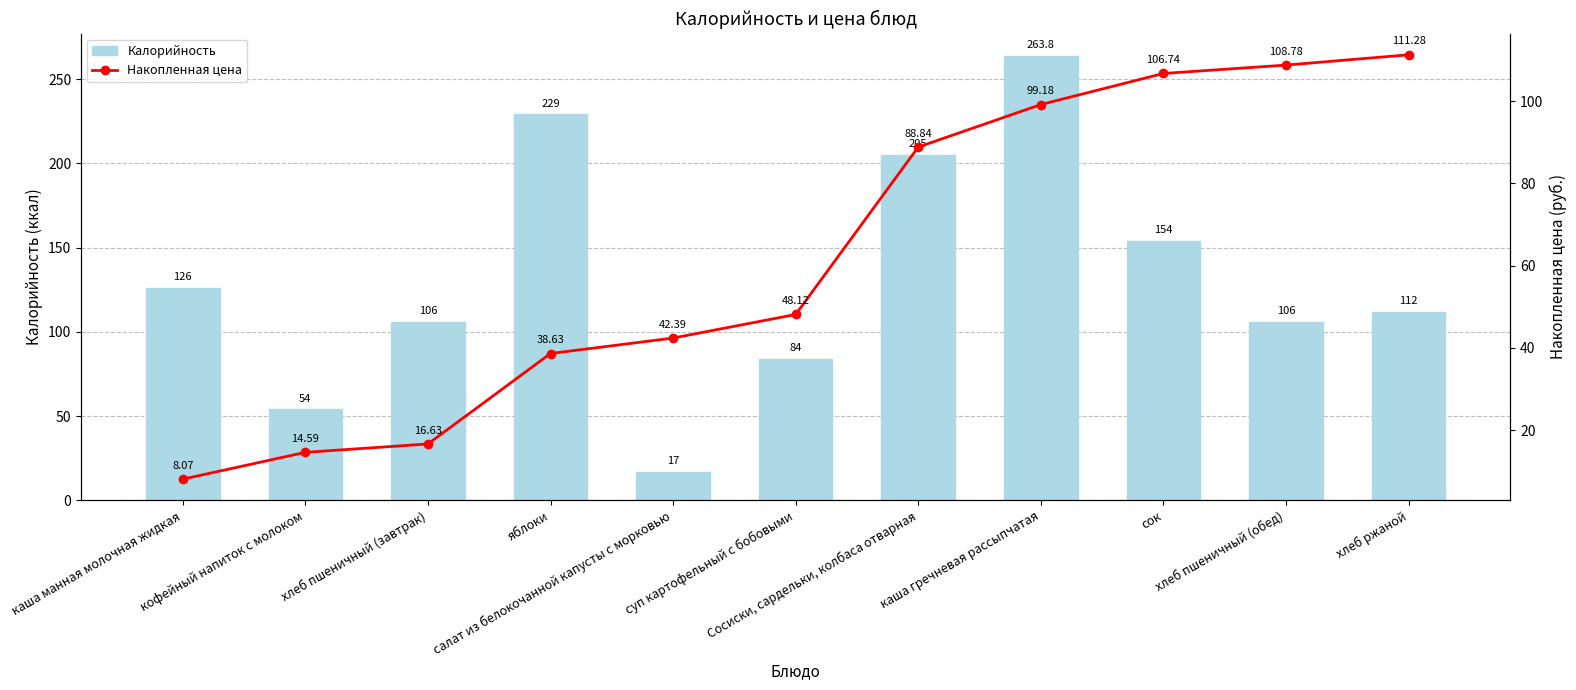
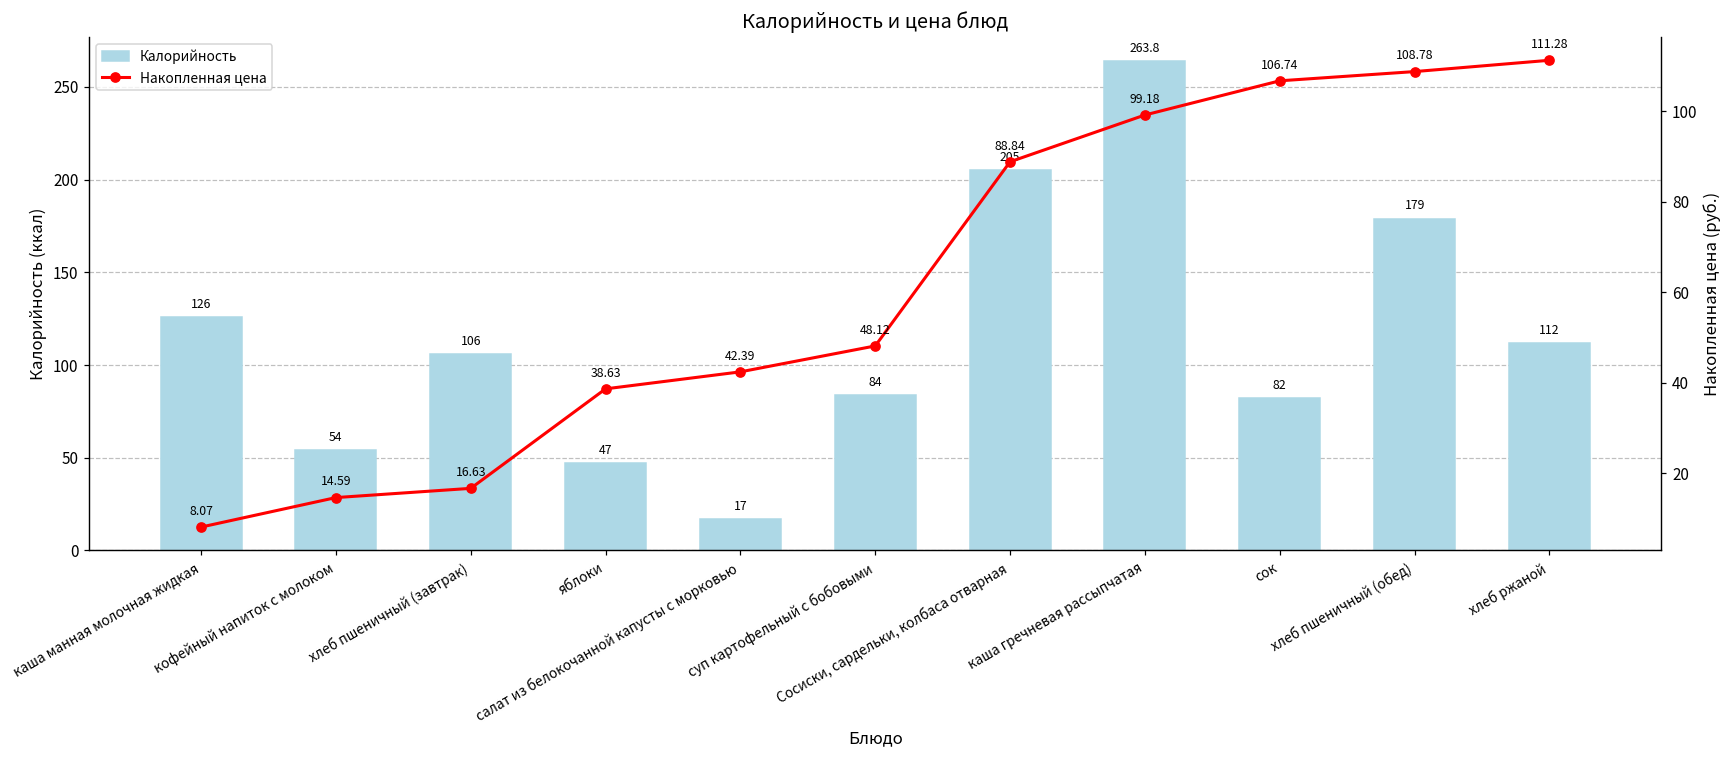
  {
    "Калорийность": {
      "каша манная молочная жидкая": 126,
      "кофейный напиток с молоком": 54,
      "хлеб пшеничный (завтрак)": 106,
-     "яблоки": 229,
+     "яблоки": 47,
      "салат из белокочанной капусты с морковью": 17,
      "суп картофельный с бобовыми": 84,
      "каша гречневая рассыпчатая": 263.8,
-     "сок": 154,
-     "хлеб пшеничный (обед)": 106,
+     "сок": 82,
+     "хлеб пшеничный (обед)": 179,
      "хлеб ржаной": 112
    },
    "Накопленная цена": {
      "каша манная молочная жидкая": 8.07,
      "кофейный напиток с молоком": 14.59,
      "хлеб пшеничный (завтрак)": 16.63,
      "яблоки": 38.63,
      "салат из белокочанной капусты с морковью": 42.39,
      "суп картофельный с бобовыми": 48.12,
      "Сосиски, сардельки, колбаса отварная": 88.84,
      "каша гречневая рассыпчатая": 99.18,
      "сок": 106.74,
      "хлеб пшеничный (обед)": 108.78,
      "хлеб ржаной": 111.28
    }
  }
